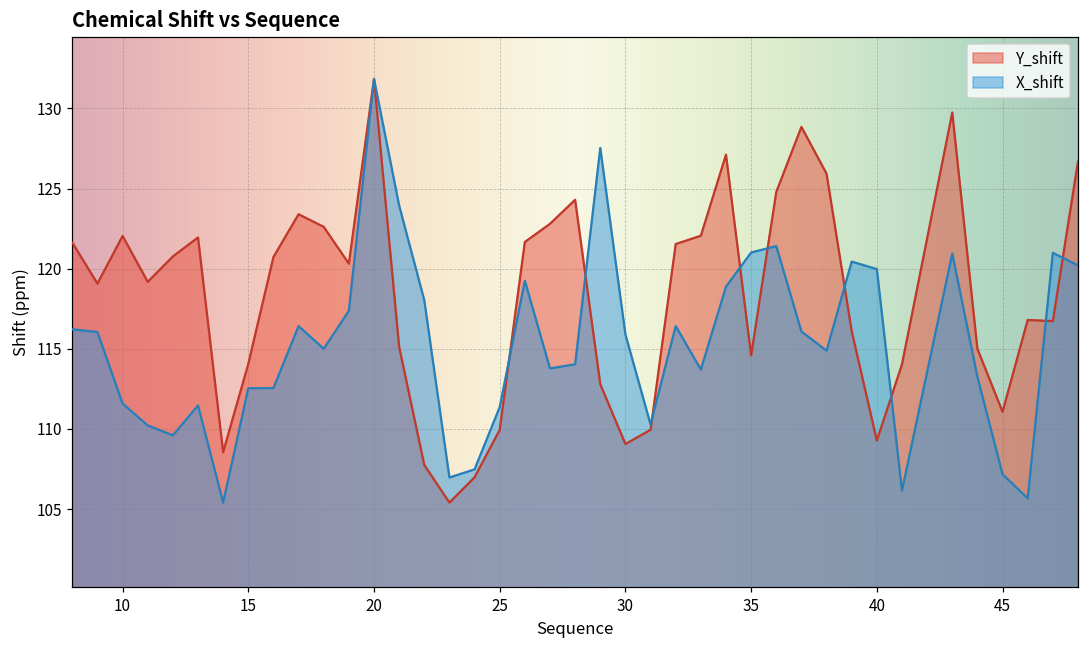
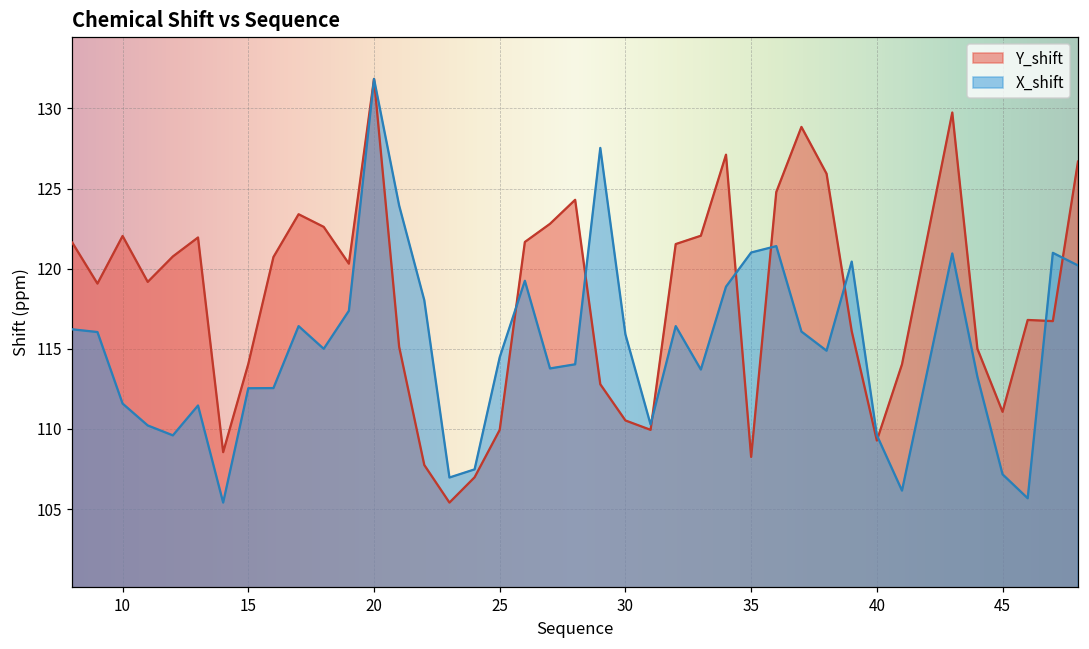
  {
    "Y_shift": {
      "10": 122.0,
      "15": 114.1,
      "25": 109.9,
-     "30": 109.1,
-     "35": 114.6,
+     "30": 110.5,
+     "35": 108.3,
      "40": 109.3,
      "45": 111.1
    },
    "X_shift": {
      "10": 111.6,
      "15": 112.5,
-     "25": 111.4,
+     "25": 114.5,
      "30": 115.9,
      "35": 121.0,
-     "40": 120.0,
+     "40": 109.6,
      "45": 107.2
    }
  }
